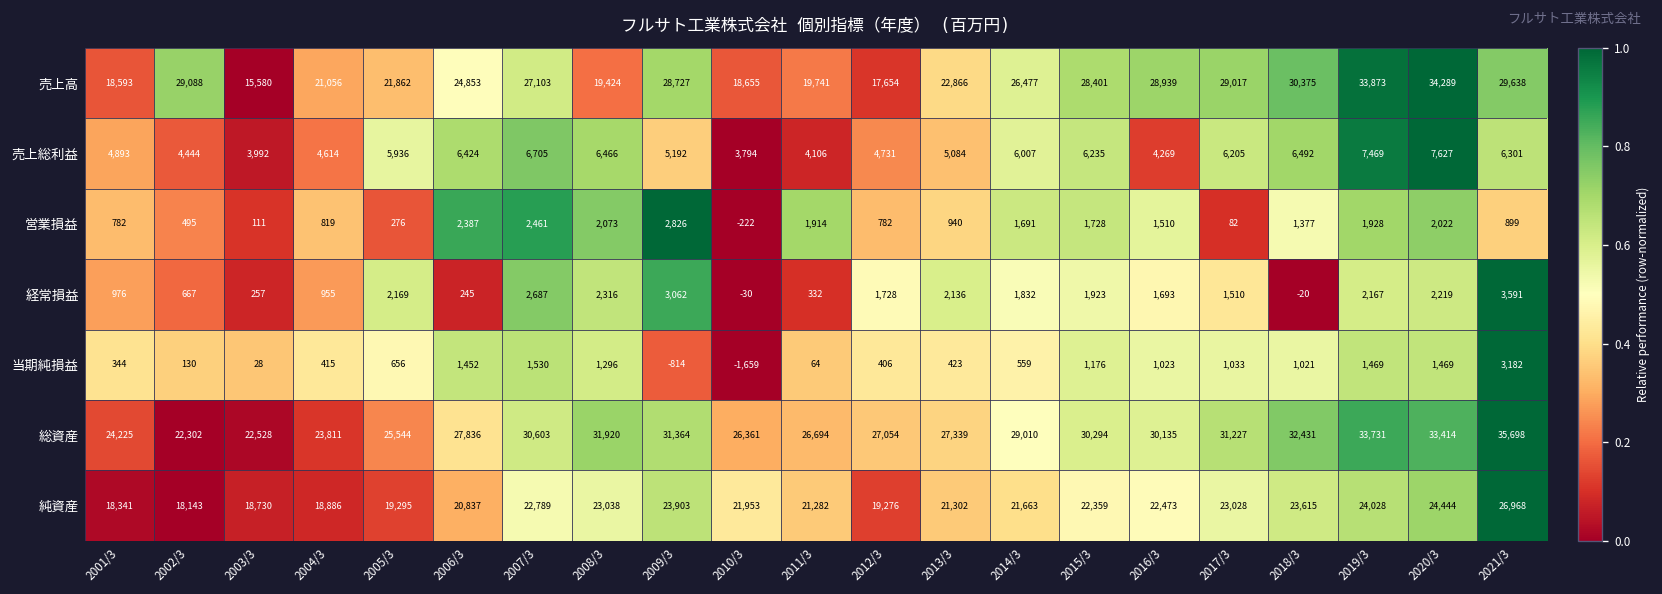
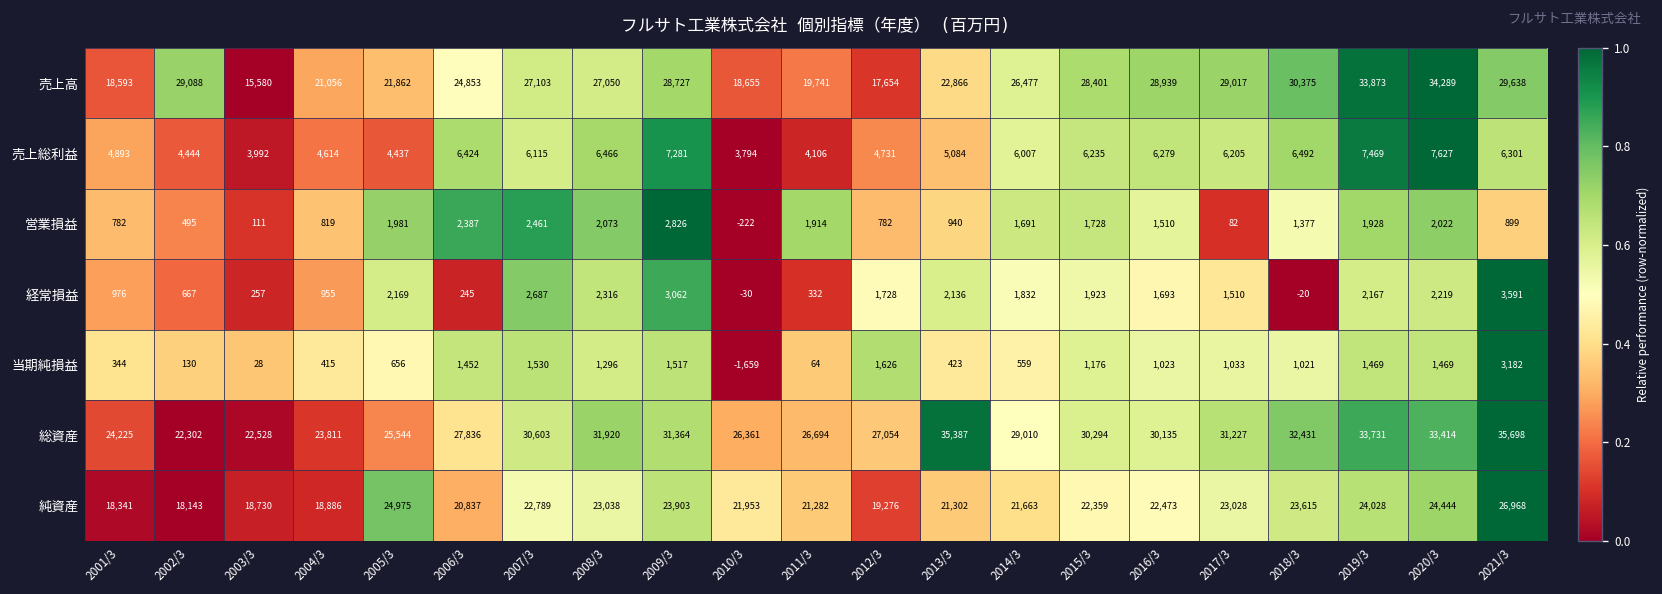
  {
    "売上高": {
      "2001/3": "18,593",
      "2002/3": "29,088",
      "2003/3": "15,580",
      "2004/3": "21,056",
      "2005/3": "21,862",
      "2006/3": "24,853",
      "2007/3": "27,103",
-     "2008/3": "19,424",
+     "2008/3": "27,050",
      "2009/3": "28,727",
      "2010/3": "18,655",
      "2011/3": "19,741",
      "2012/3": "17,654",
      "2013/3": "22,866",
      "2014/3": "26,477",
      "2015/3": "28,401",
      "2016/3": "28,939",
      "2017/3": "29,017",
      "2018/3": "30,375",
      "2019/3": "33,873",
      "2020/3": "34,289",
      "2021/3": "29,638"
    },
    "売上総利益": {
      "2001/3": "4,893",
      "2002/3": "4,444",
      "2003/3": "3,992",
      "2004/3": "4,614",
-     "2005/3": "5,936",
+     "2005/3": "4,437",
      "2006/3": "6,424",
-     "2007/3": "6,705",
+     "2007/3": "6,115",
      "2008/3": "6,466",
-     "2009/3": "5,192",
+     "2009/3": "7,281",
      "2010/3": "3,794",
      "2011/3": "4,106",
      "2012/3": "4,731",
      "2013/3": "5,084",
      "2014/3": "6,007",
      "2015/3": "6,235",
-     "2016/3": "4,269",
+     "2016/3": "6,279",
      "2017/3": "6,205",
      "2018/3": "6,492",
      "2019/3": "7,469",
      "2020/3": "7,627",
      "2021/3": "6,301"
    },
    "営業損益": {
      "2001/3": "782",
      "2002/3": "495",
      "2003/3": "111",
      "2004/3": "819",
-     "2005/3": "276",
+     "2005/3": "1,981",
      "2006/3": "2,387",
      "2007/3": "2,461",
      "2008/3": "2,073",
      "2009/3": "2,826",
      "2010/3": "-222",
      "2011/3": "1,914",
      "2012/3": "782",
      "2013/3": "940",
      "2014/3": "1,691",
      "2015/3": "1,728",
      "2016/3": "1,510",
      "2017/3": "82",
      "2018/3": "1,377",
      "2019/3": "1,928",
      "2020/3": "2,022",
      "2021/3": "899"
    },
    "経常損益": {
      "2001/3": "976",
      "2002/3": "667",
      "2003/3": "257",
      "2004/3": "955",
      "2005/3": "2,169",
      "2006/3": "245",
      "2007/3": "2,687",
      "2008/3": "2,316",
      "2009/3": "3,062",
      "2010/3": "-30",
      "2011/3": "332",
      "2012/3": "1,728",
      "2013/3": "2,136",
      "2014/3": "1,832",
      "2015/3": "1,923",
      "2016/3": "1,693",
      "2017/3": "1,510",
      "2018/3": "-20",
      "2019/3": "2,167",
      "2020/3": "2,219",
      "2021/3": "3,591"
    },
    "当期純損益": {
      "2001/3": "344",
      "2002/3": "130",
      "2003/3": "28",
      "2004/3": "415",
      "2005/3": "656",
      "2006/3": "1,452",
      "2007/3": "1,530",
      "2008/3": "1,296",
-     "2009/3": "-814",
+     "2009/3": "1,517",
      "2010/3": "-1,659",
      "2011/3": "64",
-     "2012/3": "406",
+     "2012/3": "1,626",
      "2013/3": "423",
      "2014/3": "559",
      "2015/3": "1,176",
      "2016/3": "1,023",
      "2017/3": "1,033",
      "2018/3": "1,021",
      "2019/3": "1,469",
      "2020/3": "1,469",
      "2021/3": "3,182"
    },
    "総資産": {
      "2001/3": "24,225",
      "2002/3": "22,302",
      "2003/3": "22,528",
      "2004/3": "23,811",
      "2005/3": "25,544",
      "2006/3": "27,836",
      "2007/3": "30,603",
      "2008/3": "31,920",
      "2009/3": "31,364",
      "2010/3": "26,361",
      "2011/3": "26,694",
      "2012/3": "27,054",
-     "2013/3": "27,339",
+     "2013/3": "35,387",
      "2014/3": "29,010",
      "2015/3": "30,294",
      "2016/3": "30,135",
      "2017/3": "31,227",
      "2018/3": "32,431",
      "2019/3": "33,731",
      "2020/3": "33,414",
      "2021/3": "35,698"
    },
    "純資産": {
      "2001/3": "18,341",
      "2002/3": "18,143",
      "2003/3": "18,730",
      "2004/3": "18,886",
-     "2005/3": "19,295",
+     "2005/3": "24,975",
      "2006/3": "20,837",
      "2007/3": "22,789",
      "2008/3": "23,038",
      "2009/3": "23,903",
      "2010/3": "21,953",
      "2011/3": "21,282",
      "2012/3": "19,276",
      "2013/3": "21,302",
      "2014/3": "21,663",
      "2015/3": "22,359",
      "2016/3": "22,473",
      "2017/3": "23,028",
      "2018/3": "23,615",
      "2019/3": "24,028",
      "2020/3": "24,444",
      "2021/3": "26,968"
    }
  }
